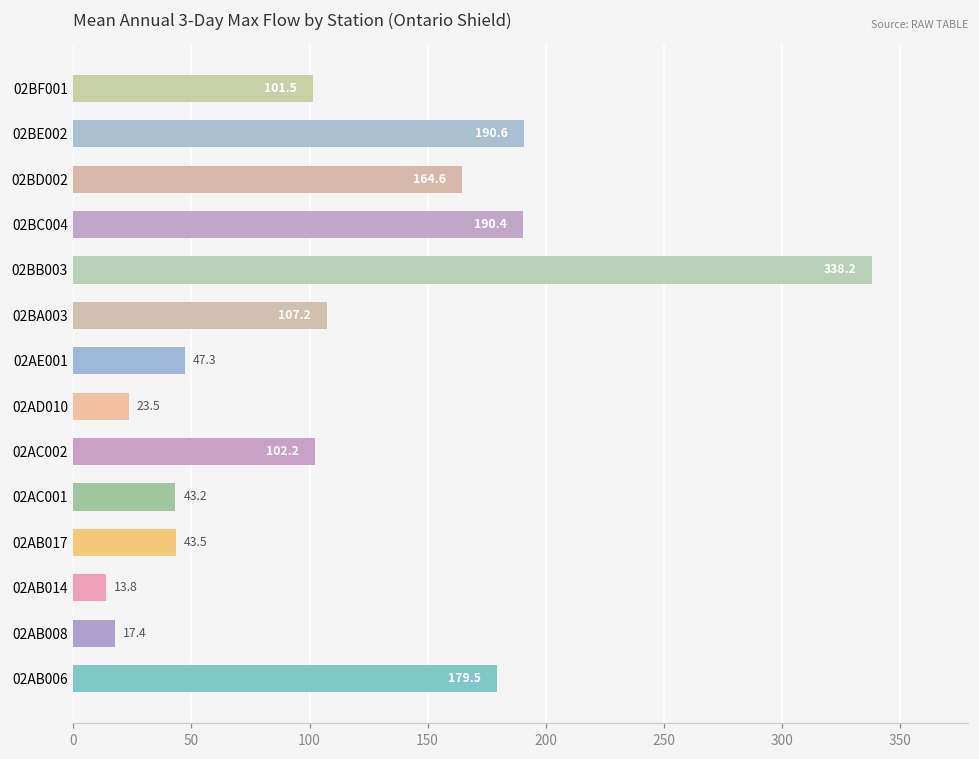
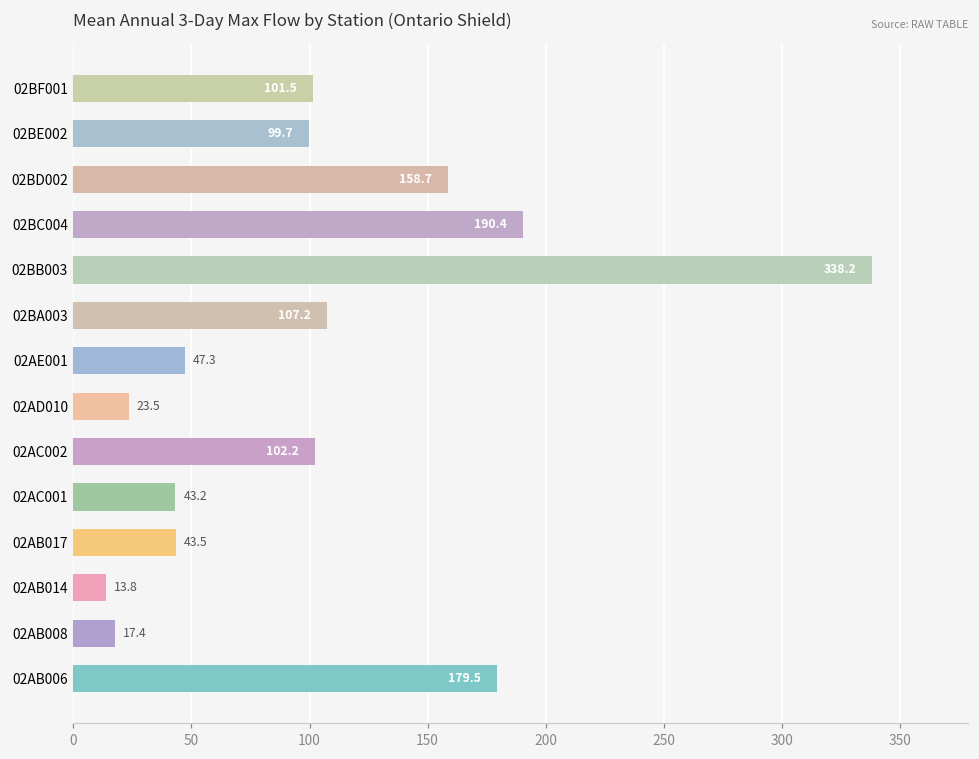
  {
    "02BF001": 101.5,
-   "02BE002": 190.6,
-   "02BD002": 164.6,
+   "02BE002": 99.7,
+   "02BD002": 158.7,
    "02BC004": 190.4,
    "02BB003": 338.2,
    "02BA003": 107.2,
    "02AE001": 47.3,
    "02AD010": 23.5,
    "02AC002": 102.2,
    "02AC001": 43.2,
    "02AB017": 43.5,
    "02AB014": 13.8,
    "02AB008": 17.4,
    "02AB006": 179.5
  }
